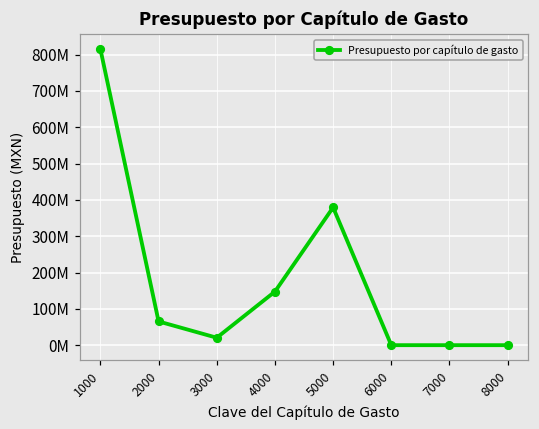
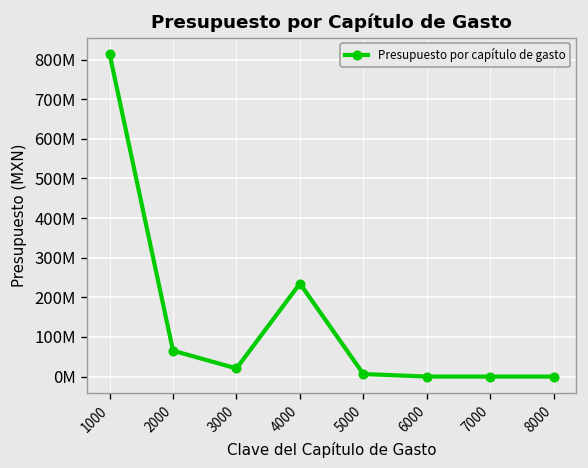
  {
    "1000": 810000000,
    "2000": 70000000,
    "3000": 20000000,
-   "4000": 150000000,
-   "5000": 380000000,
+   "4000": 230000000,
+   "5000": 10000000,
    "6000": 0,
    "7000": 0,
    "8000": 0
  }
